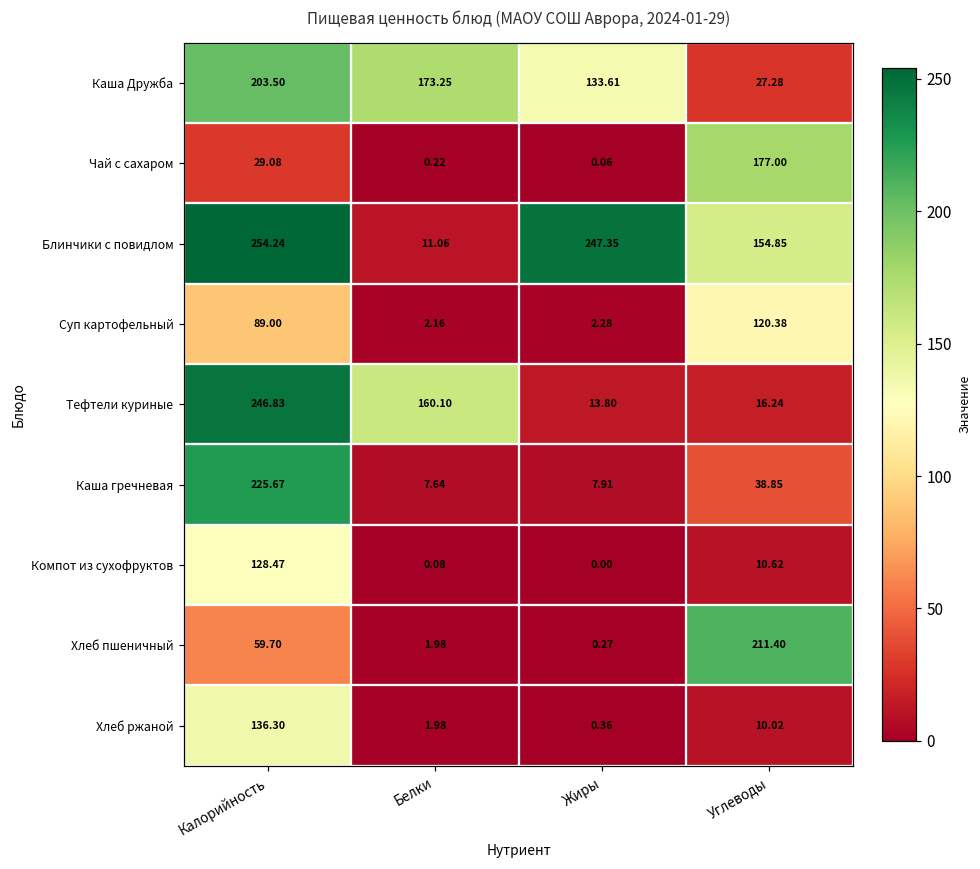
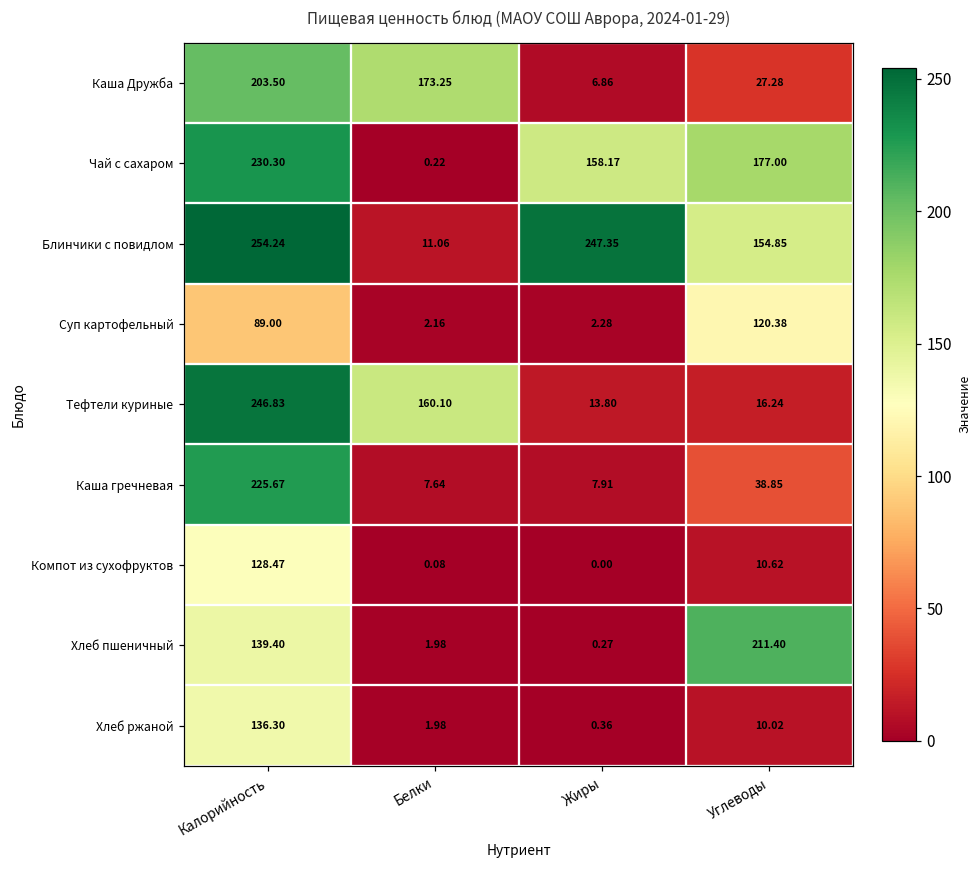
  {
    "Каша Дружба": {
      "Калорийность": 203.50,
      "Белки": 173.25,
-     "Жиры": 133.61,
+     "Жиры": 6.86,
      "Углеводы": 27.28
    },
    "Чай с сахаром": {
-     "Калорийность": 29.08,
+     "Калорийность": 230.30,
      "Белки": 0.22,
-     "Жиры": 0.06,
+     "Жиры": 158.17,
      "Углеводы": 177.00
    },
    "Блинчики с повидлом": {
      "Калорийность": 254.24,
      "Белки": 11.06,
      "Жиры": 247.35,
      "Углеводы": 154.85
    },
    "Суп картофельный": {
      "Калорийность": 89.00,
      "Белки": 2.16,
      "Жиры": 2.28,
      "Углеводы": 120.38
    },
    "Тефтели куриные": {
      "Калорийность": 246.83,
      "Белки": 160.10,
      "Жиры": 13.80,
      "Углеводы": 16.24
    },
    "Каша гречневая": {
      "Калорийность": 225.67,
      "Белки": 7.64,
      "Жиры": 7.91,
      "Углеводы": 38.85
    },
    "Компот из сухофруктов": {
      "Калорийность": 128.47,
      "Белки": 0.08,
      "Жиры": 0.00,
      "Углеводы": 10.62
    },
    "Хлеб пшеничный": {
-     "Калорийность": 59.70,
+     "Калорийность": 139.40,
      "Белки": 1.98,
      "Жиры": 0.27,
      "Углеводы": 211.40
    },
    "Хлеб ржаной": {
      "Калорийность": 136.30,
      "Белки": 1.98,
      "Жиры": 0.36,
      "Углеводы": 10.02
    }
  }
